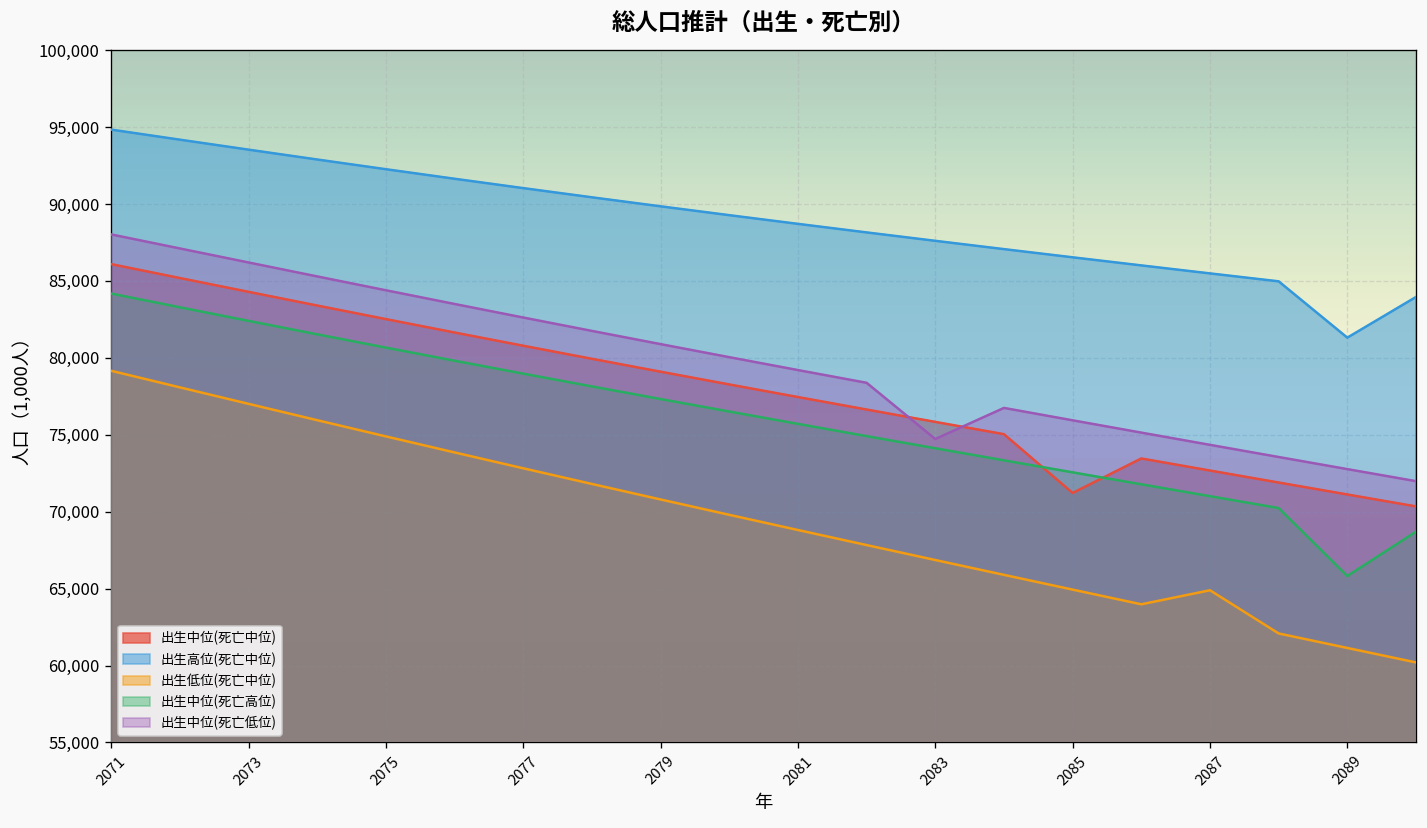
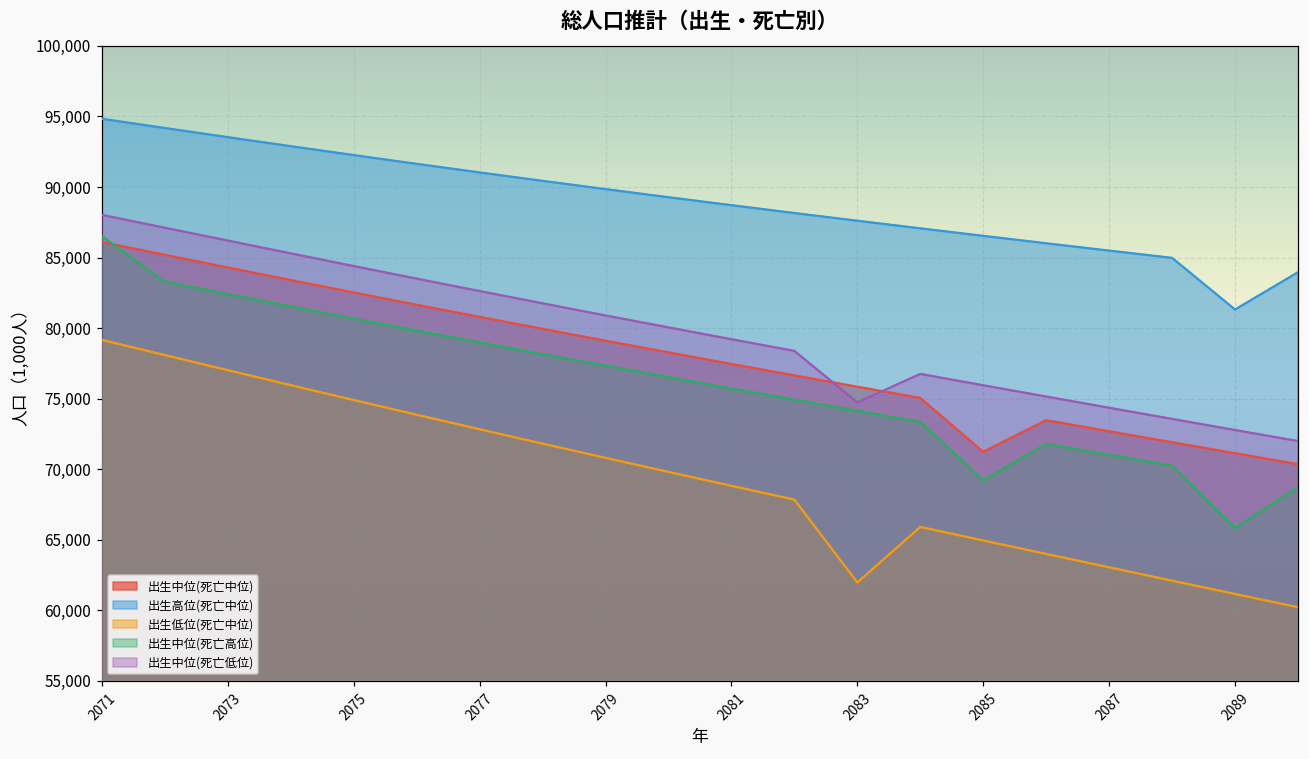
  {
    "出生中位(死亡中位)": {
      "2071": "86,100",
      "2073": "84,300",
      "2075": "82,500",
      "2077": "80,800",
      "2079": "79,100",
      "2081": "77,500",
      "2083": "75,800",
      "2085": "71,200",
      "2087": "72,700",
      "2089": "71,100"
    },
    "出生高位(死亡中位)": {
      "2071": "94,800",
      "2073": "93,500",
      "2075": "92,300",
      "2077": "91,000",
      "2079": "89,800",
      "2081": "88,700",
      "2083": "87,600",
      "2085": "86,500",
      "2087": "85,500",
      "2089": "81,300"
    },
    "出生低位(死亡中位)": {
      "2071": "79,200",
      "2073": "77,000",
      "2075": "74,900",
      "2077": "72,800",
      "2079": "70,800",
      "2081": "68,800",
-     "2083": "66,900",
+     "2083": "62,000",
      "2085": "64,900",
-     "2087": "64,900",
+     "2087": "63,000",
      "2089": "61,100"
    },
    "出生中位(死亡高位)": {
-     "2071": "84,200",
+     "2071": "86,500",
      "2073": "82,400",
      "2075": "80,700",
      "2077": "79,000",
      "2079": "77,300",
      "2081": "75,700",
      "2083": "74,100",
-     "2085": "72,600",
+     "2085": "69,200",
      "2087": "71,000",
      "2089": "65,800"
    },
    "出生中位(死亡低位)": {
      "2071": "88,000",
      "2073": "86,200",
      "2075": "84,400",
      "2077": "82,600",
      "2079": "80,900",
      "2081": "79,200",
      "2083": "74,700",
      "2085": "75,900",
      "2087": "74,300",
      "2089": "72,800"
    }
  }
